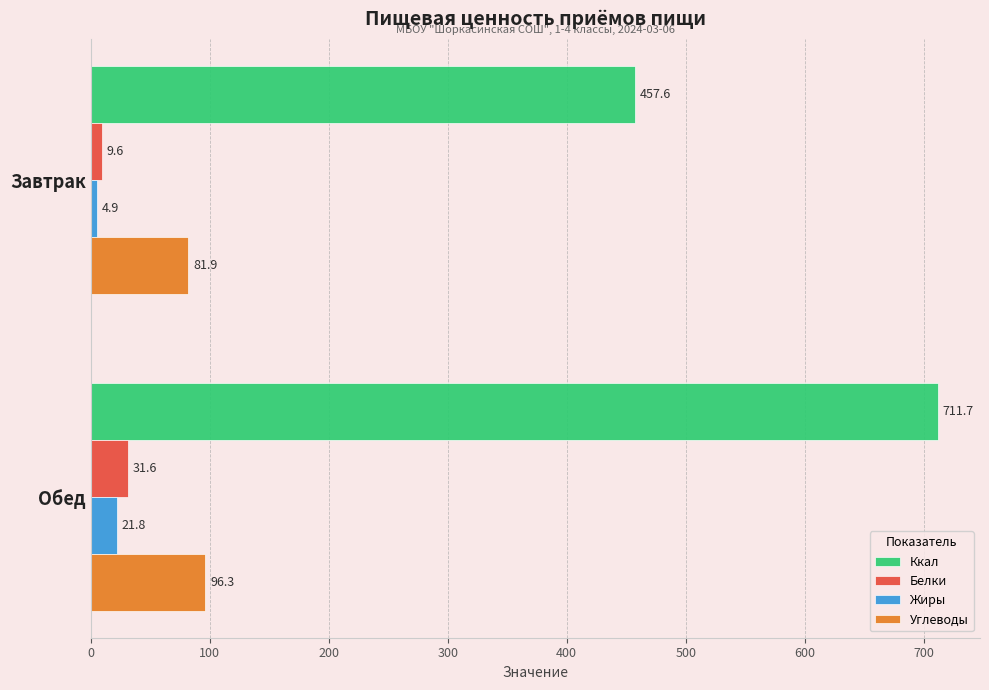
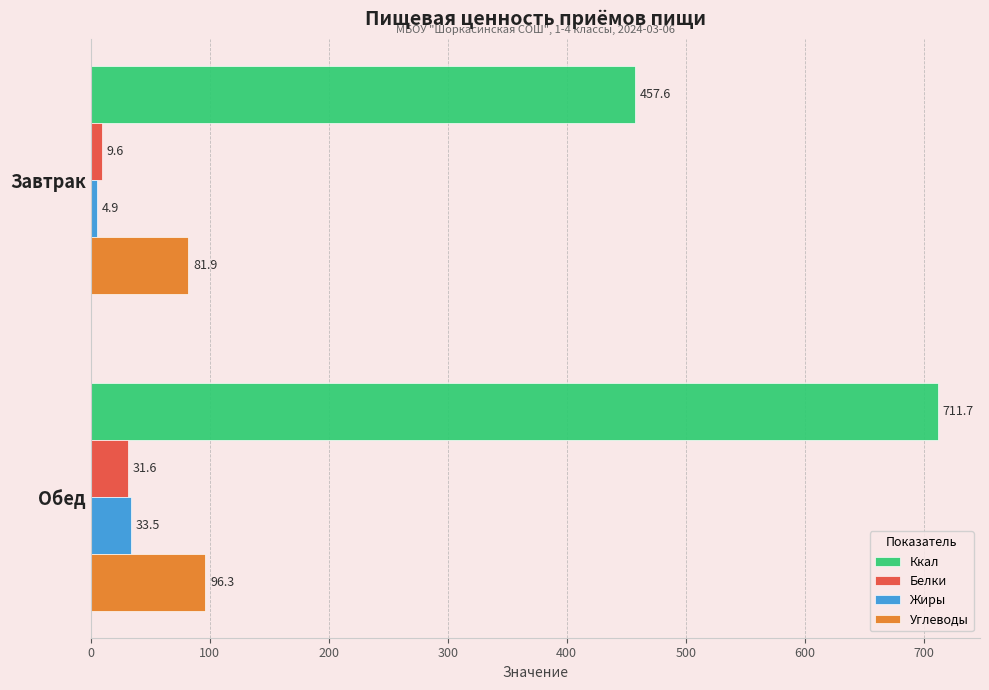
  {
    "Ккал": {
      "Завтрак": 457.6,
      "Обед": 711.7
    },
    "Жиры": {
      "Завтрак": 4.9,
-     "Обед": 21.8
+     "Обед": 33.5
    }
  }
